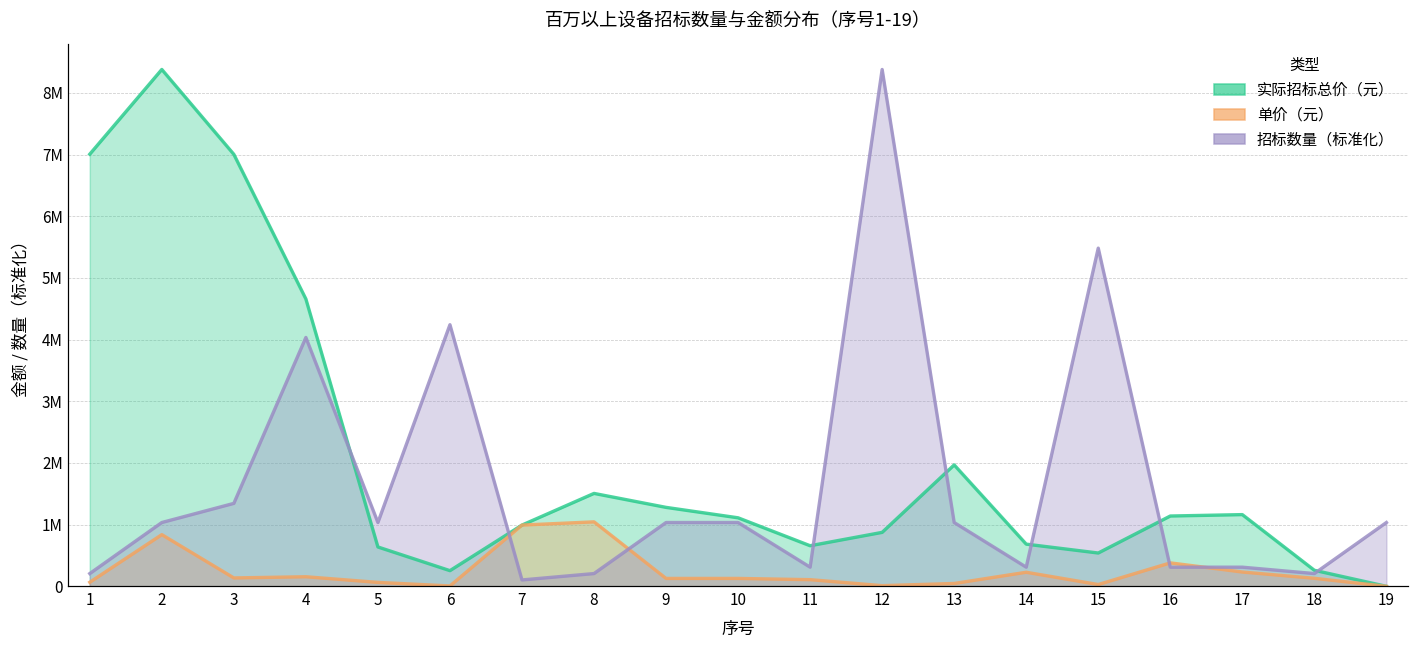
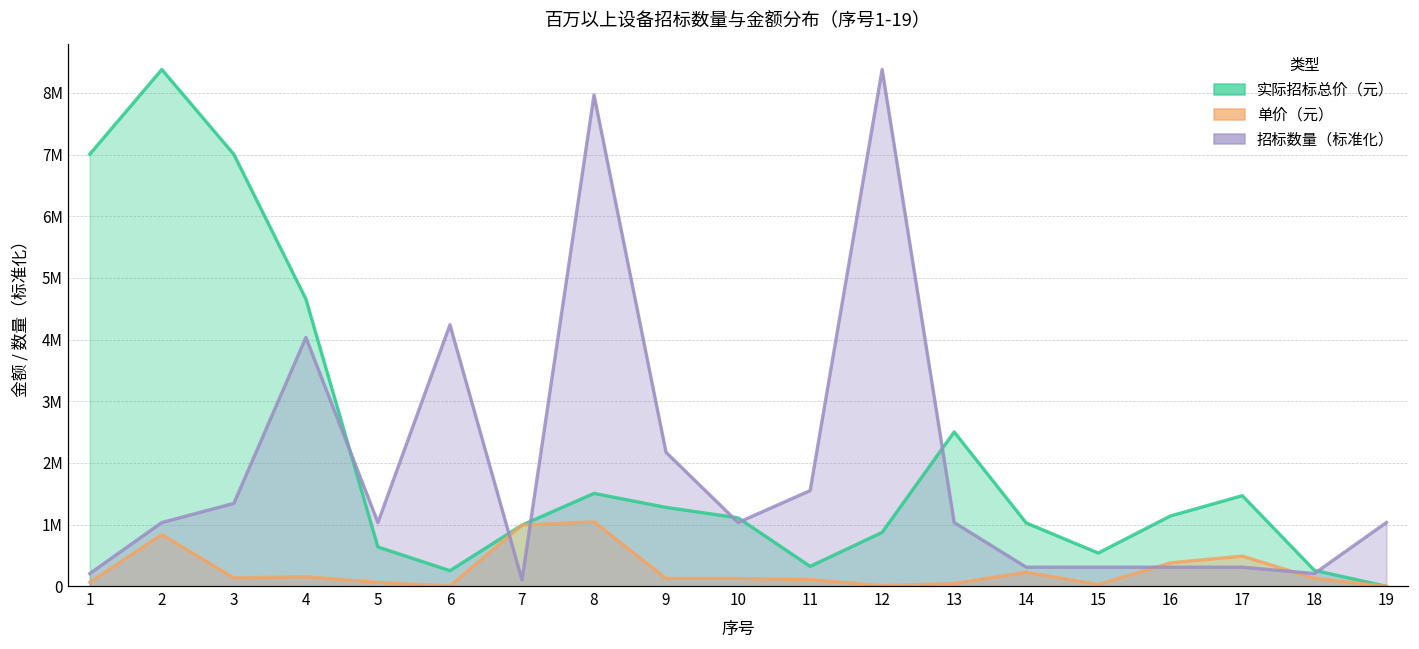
  {
    "实际招标总价（元）": {
      "1": 7000000,
      "2": 8400000,
      "3": 7000000,
      "4": 4700000,
      "5": 600000,
      "6": 300000,
      "8": 1500000,
      "9": 1300000,
      "10": 1100000,
-     "11": 700000,
+     "11": 300000,
      "12": 900000,
-     "13": 2000000,
-     "14": 700000,
+     "13": 2500000,
+     "14": 1000000,
      "15": 500000,
      "16": 1100000,
-     "17": 1200000,
+     "17": 1500000,
      "18": 300000
    },
    "单价（元）": {
      "1": 100000,
      "2": 800000,
      "3": 100000,
      "4": 200000,
      "5": 100000,
      "6": 0,
      "8": 1000000,
      "9": 100000,
      "10": 100000,
      "11": 100000,
      "12": 0,
      "13": 0,
      "14": 200000,
      "15": 0,
      "16": 400000,
-     "17": 200000,
+     "17": 500000,
      "18": 100000
    },
    "招标数量（标准化）": {
      "1": 200000,
      "2": 1000000,
      "3": 1300000,
      "4": 4000000,
      "5": 1000000,
      "6": 4200000,
      "7": 100000,
-     "8": 200000,
-     "9": 1000000,
+     "8": 8000000,
+     "9": 2200000,
      "10": 1000000,
-     "11": 300000,
+     "11": 1600000,
      "12": 8400000,
      "13": 1000000,
      "14": 300000,
-     "15": 5500000,
+     "15": 300000,
      "16": 300000,
      "17": 300000,
      "18": 200000,
      "19": 1000000
    }
  }
